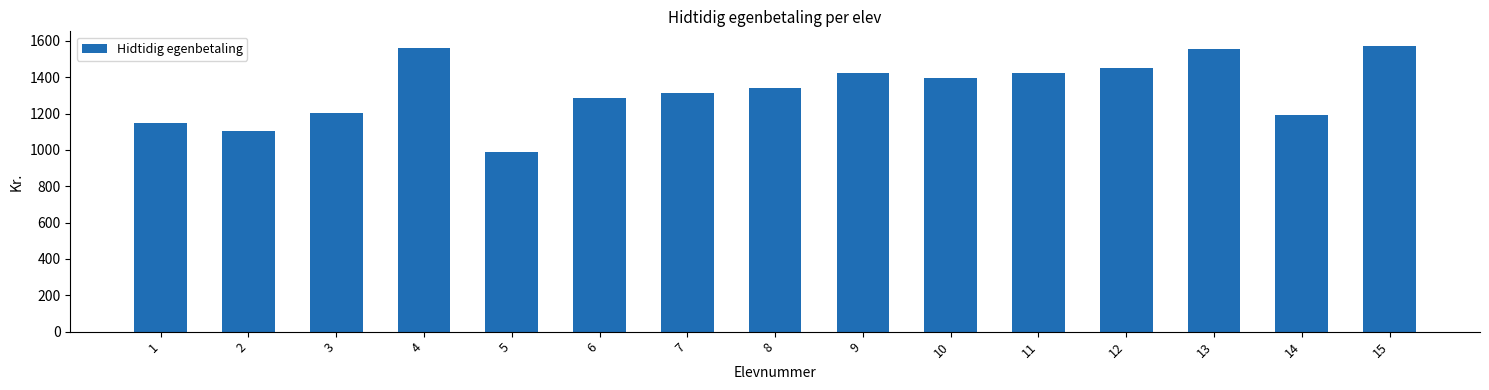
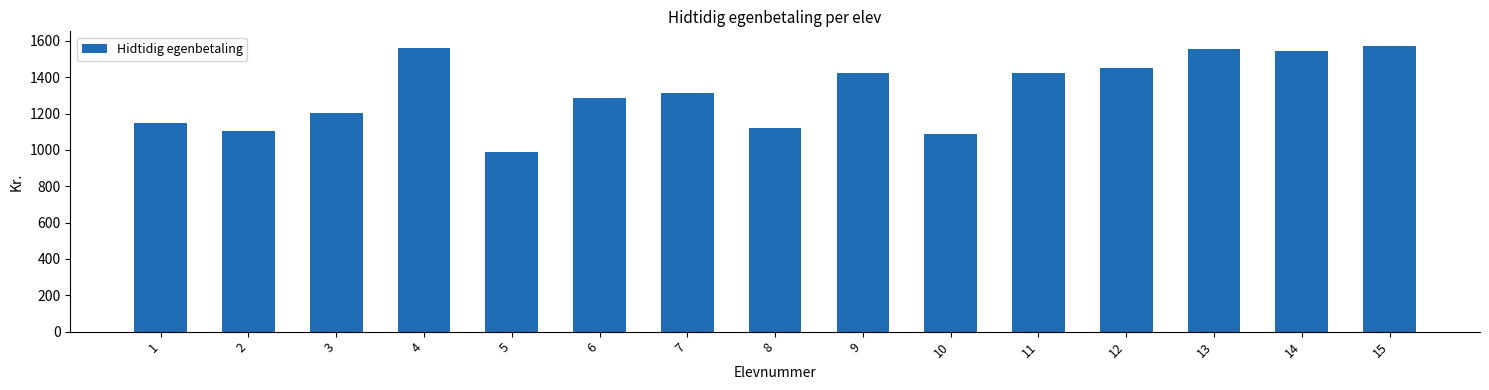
  {
    "1": 1150,
    "2": 1100,
    "3": 1200,
    "4": 1560,
    "5": 990,
    "6": 1290,
    "7": 1310,
-   "8": 1340,
+   "8": 1120,
    "9": 1430,
-   "10": 1400,
+   "10": 1090,
    "11": 1420,
    "12": 1450,
    "13": 1560,
-   "14": 1190,
+   "14": 1550,
    "15": 1570
  }
